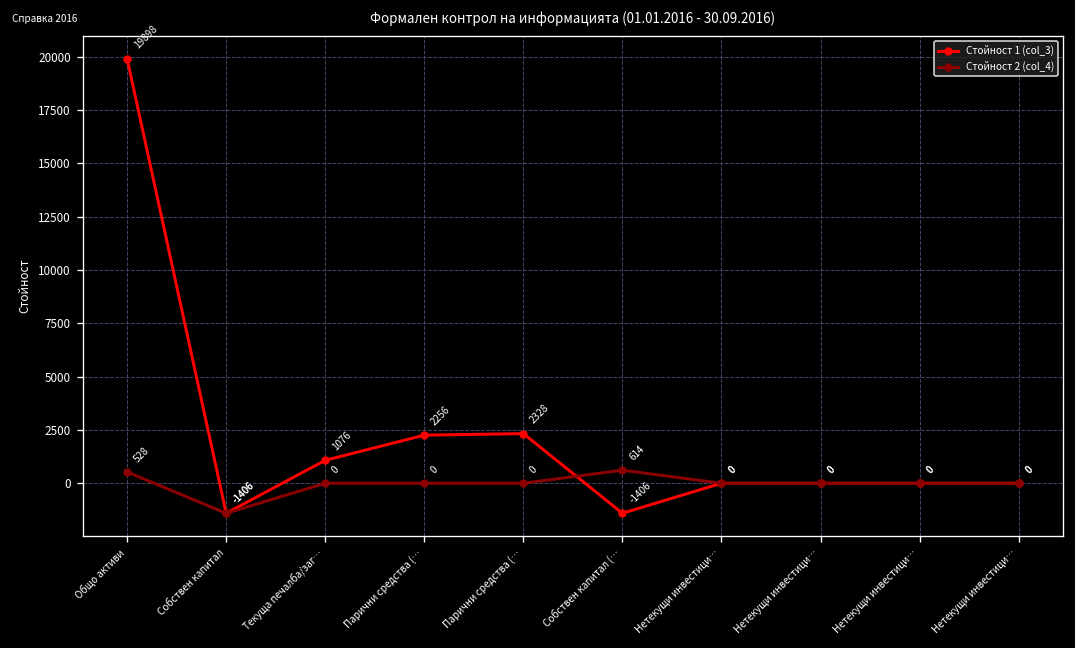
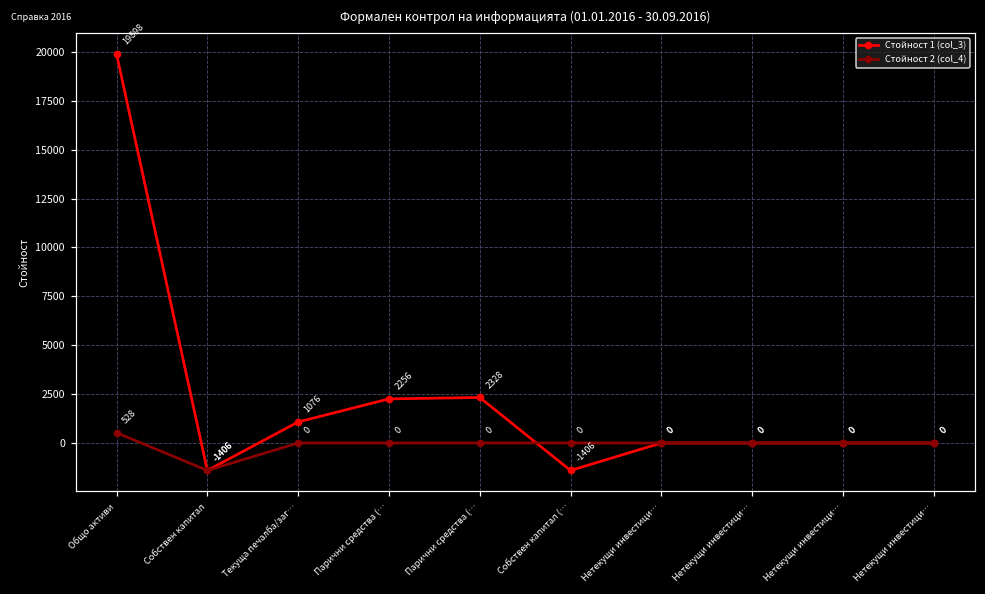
  {
    "Стойност 1 (col_3)": {
      "Общо активи": 19898,
      "Текуща печалба/заг…": 1076,
      "Собствен капитал (…": -1406
    },
    "Стойност 2 (col_4)": {
      "Общо активи": 528,
      "Текуща печалба/заг…": 0,
-     "Собствен капитал (…": 614
+     "Собствен капитал (…": 0
    }
  }
